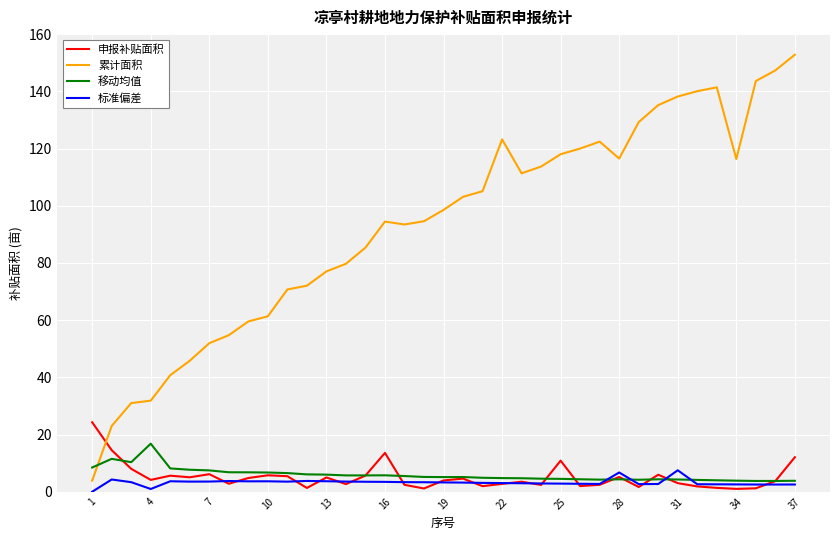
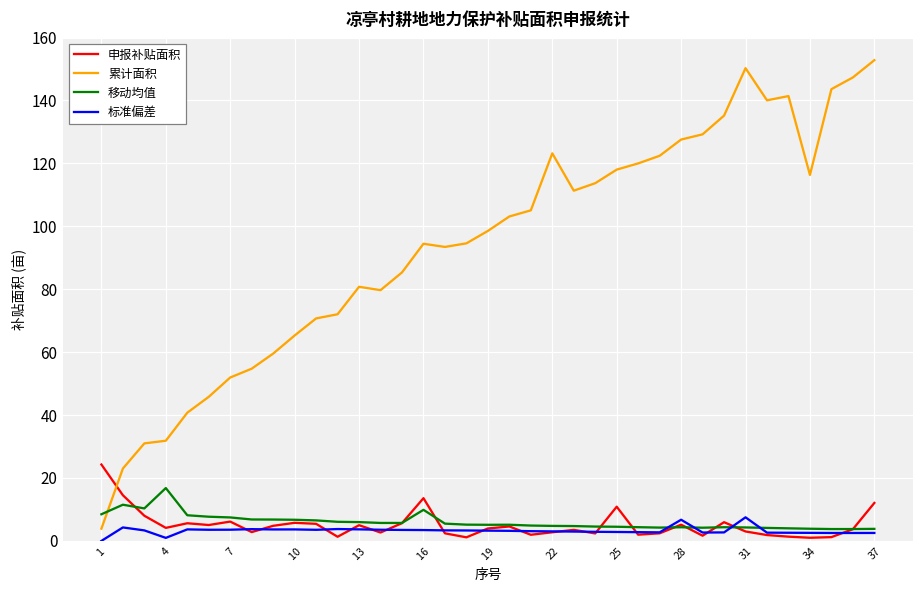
  {
    "申报补贴面积": {
      "1": 24,
      "4": 4,
      "7": 6,
      "10": 6,
      "13": 5,
      "16": 14,
      "25": 11,
      "31": 3,
      "34": 1,
      "37": 12
    },
    "累计面积": {
      "1": 4,
      "4": 32,
      "7": 52,
-     "10": 61,
-     "13": 77,
+     "10": 65,
+     "13": 81,
      "16": 94,
      "19": 99,
      "22": 123,
      "25": 118,
-     "28": 116,
-     "31": 138,
+     "28": 128,
+     "31": 150,
      "34": 116,
      "37": 153
    },
    "移动均值": {
      "1": 8,
      "4": 17,
      "7": 7,
      "10": 7,
      "13": 6,
-     "16": 6,
+     "16": 10,
      "19": 5,
      "22": 5,
      "25": 5,
      "31": 4,
      "34": 4,
      "37": 4
    },
    "标准偏差": {
      "1": 0,
      "4": 1,
      "7": 4,
      "10": 4,
      "13": 4,
      "16": 3,
      "25": 3,
      "28": 7,
      "31": 8,
      "34": 3,
      "37": 3
    }
  }
